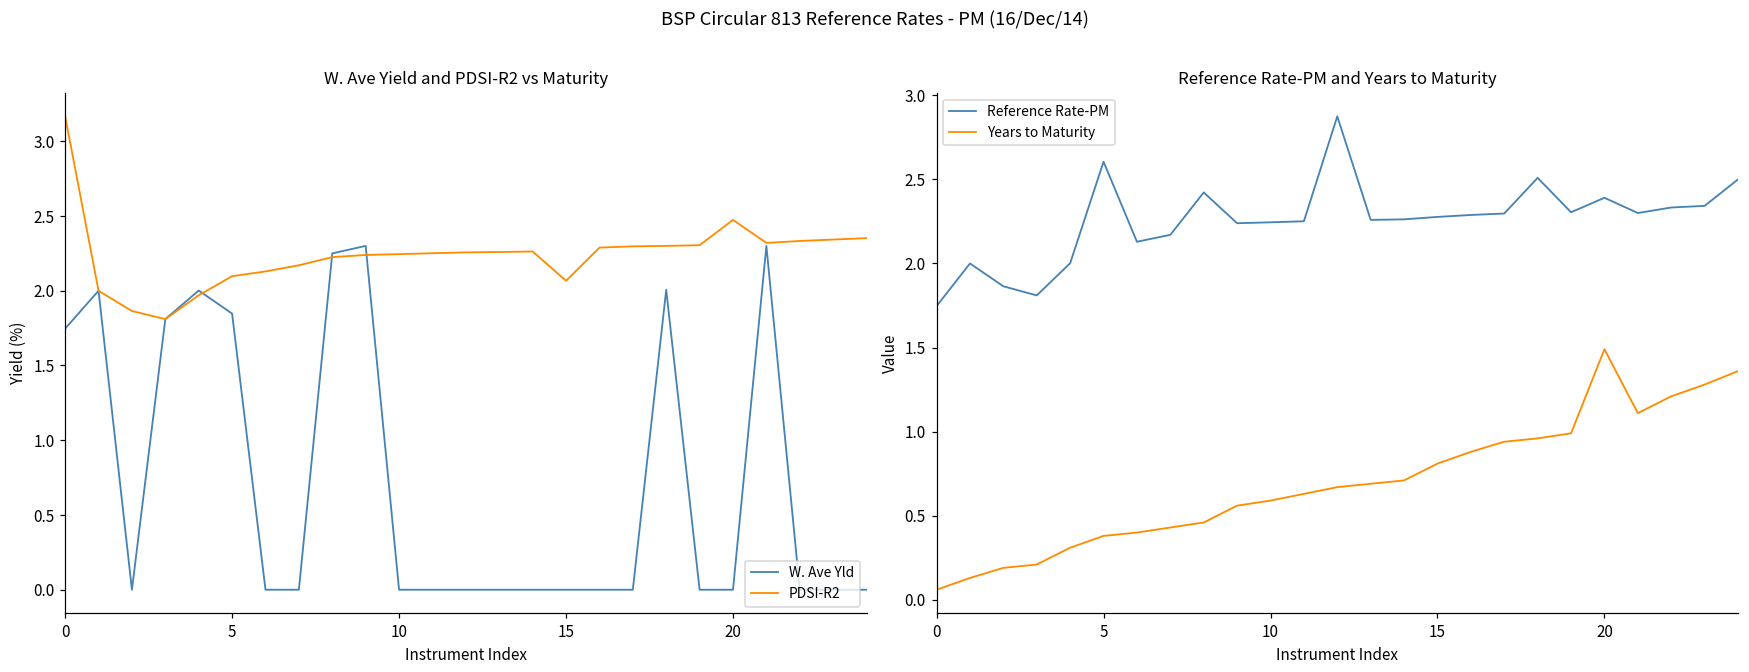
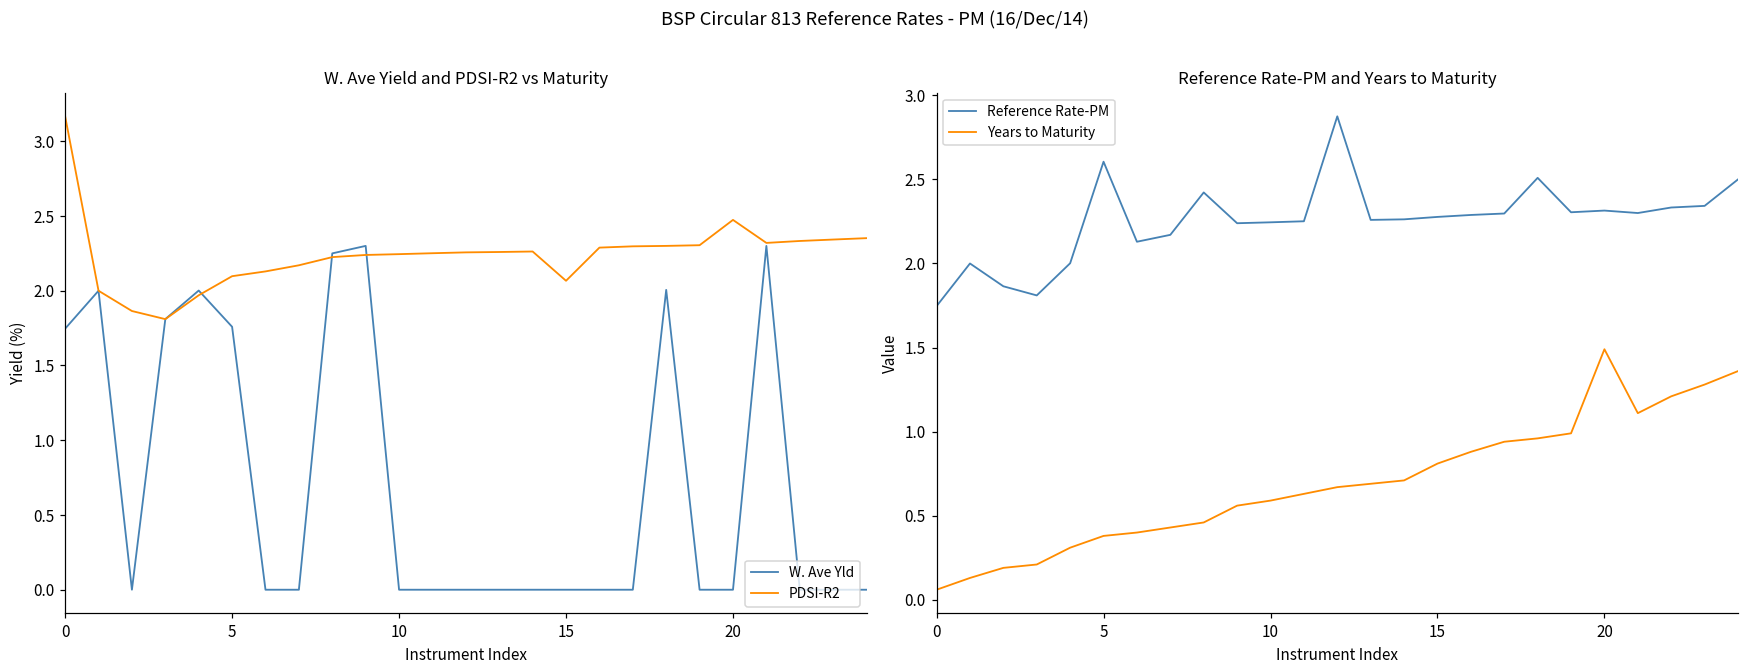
  {
    "W. Ave Yield and PDSI-R2 vs Maturity": {
      "W. Ave Yld": {
        "0": 1.75,
-       "5": 1.85,
+       "5": 1.76,
        "10": 0.00,
        "15": 0.00,
        "20": 0.00
      },
      "PDSI-R2": {
        "0": 3.17,
        "5": 2.10,
        "10": 2.24,
        "15": 2.07,
        "20": 2.47
      }
    },
    "Reference Rate-PM and Years to Maturity": {
      "Reference Rate-PM": {
        "0": 1.75,
        "5": 2.61,
        "10": 2.24,
        "15": 2.28,
-       "20": 2.39
+       "20": 2.31
      },
      "Years to Maturity": {
        "0": 0.06,
        "5": 0.38,
        "10": 0.59,
        "15": 0.81,
        "20": 1.49
      }
    }
  }
